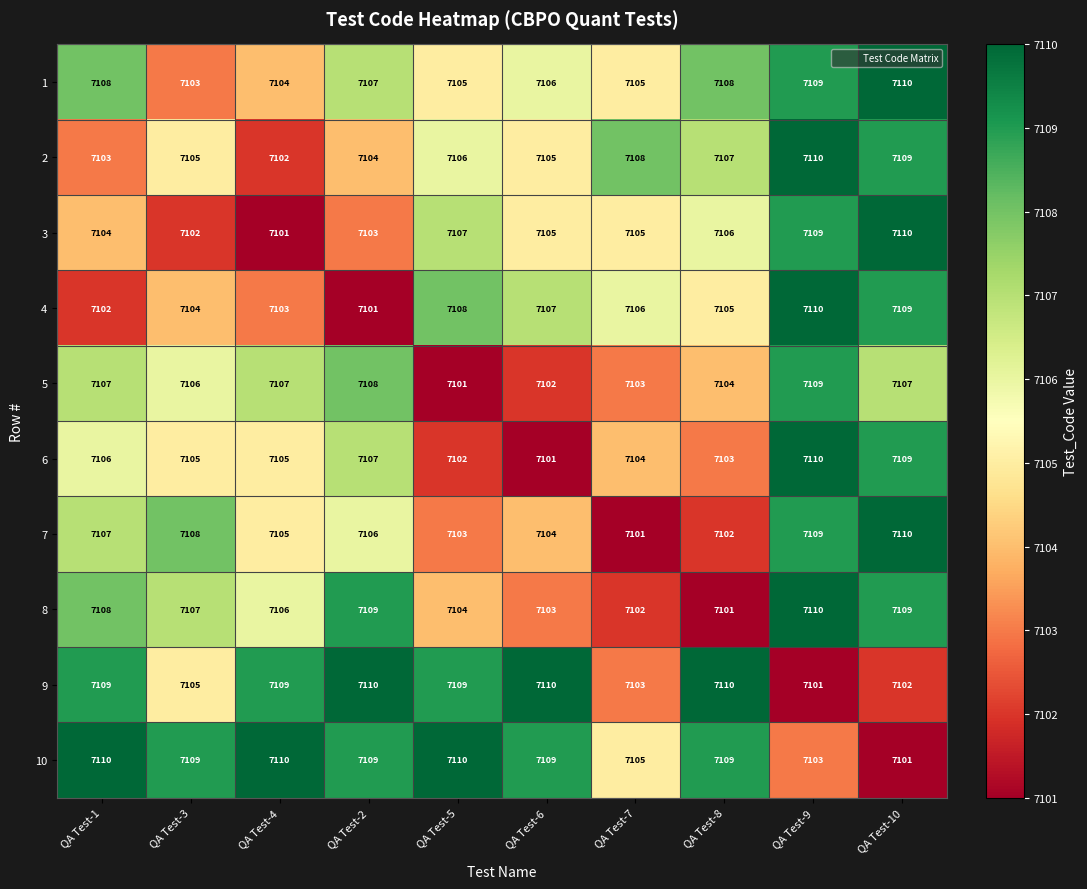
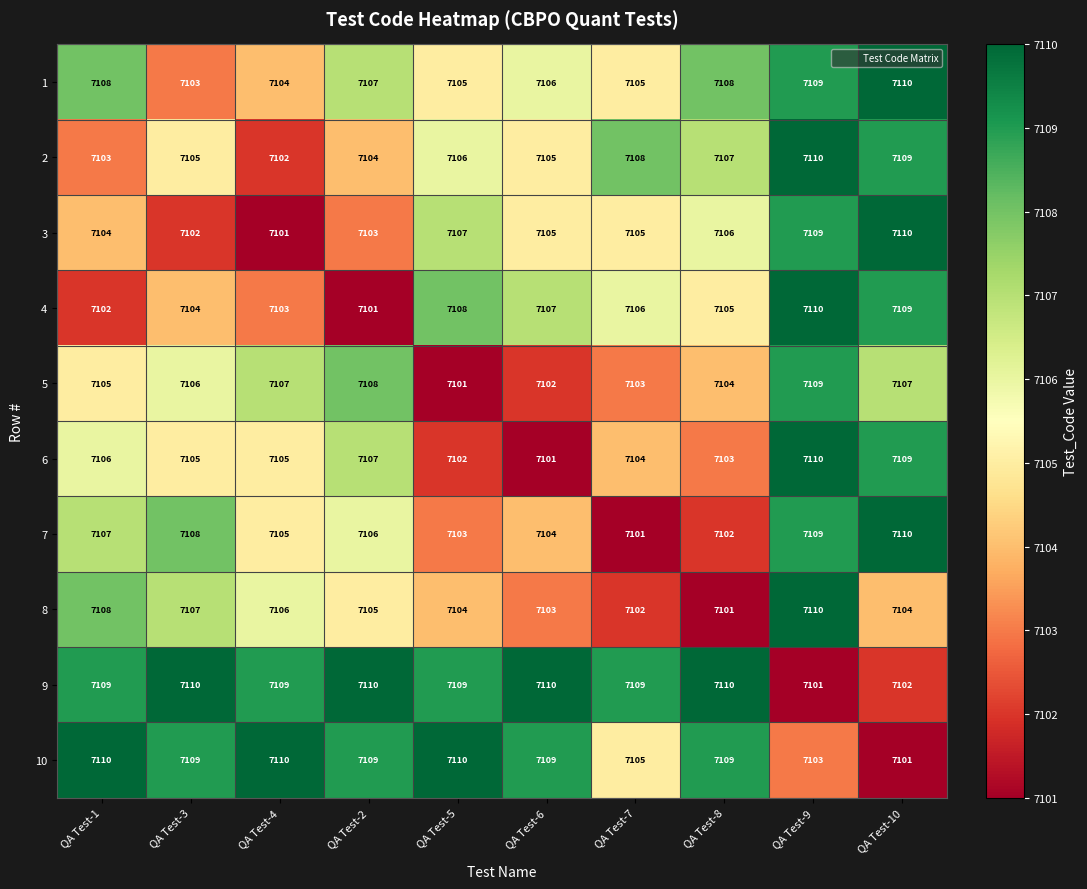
  {
    "1": {
      "QA Test-1": 7108,
      "QA Test-3": 7103,
      "QA Test-4": 7104,
      "QA Test-2": 7107,
      "QA Test-5": 7105,
      "QA Test-6": 7106,
      "QA Test-7": 7105,
      "QA Test-8": 7108,
      "QA Test-9": 7109,
      "QA Test-10": 7110
    },
    "2": {
      "QA Test-1": 7103,
      "QA Test-3": 7105,
      "QA Test-4": 7102,
      "QA Test-2": 7104,
      "QA Test-5": 7106,
      "QA Test-6": 7105,
      "QA Test-7": 7108,
      "QA Test-8": 7107,
      "QA Test-9": 7110,
      "QA Test-10": 7109
    },
    "3": {
      "QA Test-1": 7104,
      "QA Test-3": 7102,
      "QA Test-4": 7101,
      "QA Test-2": 7103,
      "QA Test-5": 7107,
      "QA Test-6": 7105,
      "QA Test-7": 7105,
      "QA Test-8": 7106,
      "QA Test-9": 7109,
      "QA Test-10": 7110
    },
    "4": {
      "QA Test-1": 7102,
      "QA Test-3": 7104,
      "QA Test-4": 7103,
      "QA Test-2": 7101,
      "QA Test-5": 7108,
      "QA Test-6": 7107,
      "QA Test-7": 7106,
      "QA Test-8": 7105,
      "QA Test-9": 7110,
      "QA Test-10": 7109
    },
    "5": {
-     "QA Test-1": 7107,
+     "QA Test-1": 7105,
      "QA Test-3": 7106,
      "QA Test-4": 7107,
      "QA Test-2": 7108,
      "QA Test-5": 7101,
      "QA Test-6": 7102,
      "QA Test-7": 7103,
      "QA Test-8": 7104,
      "QA Test-9": 7109,
      "QA Test-10": 7107
    },
    "6": {
      "QA Test-1": 7106,
      "QA Test-3": 7105,
      "QA Test-4": 7105,
      "QA Test-2": 7107,
      "QA Test-5": 7102,
      "QA Test-6": 7101,
      "QA Test-7": 7104,
      "QA Test-8": 7103,
      "QA Test-9": 7110,
      "QA Test-10": 7109
    },
    "7": {
      "QA Test-1": 7107,
      "QA Test-3": 7108,
      "QA Test-4": 7105,
      "QA Test-2": 7106,
      "QA Test-5": 7103,
      "QA Test-6": 7104,
      "QA Test-7": 7101,
      "QA Test-8": 7102,
      "QA Test-9": 7109,
      "QA Test-10": 7110
    },
    "8": {
      "QA Test-1": 7108,
      "QA Test-3": 7107,
      "QA Test-4": 7106,
-     "QA Test-2": 7109,
+     "QA Test-2": 7105,
      "QA Test-5": 7104,
      "QA Test-6": 7103,
      "QA Test-7": 7102,
      "QA Test-8": 7101,
      "QA Test-9": 7110,
-     "QA Test-10": 7109
+     "QA Test-10": 7104
    },
    "9": {
      "QA Test-1": 7109,
-     "QA Test-3": 7105,
+     "QA Test-3": 7110,
      "QA Test-4": 7109,
      "QA Test-2": 7110,
      "QA Test-5": 7109,
      "QA Test-6": 7110,
-     "QA Test-7": 7103,
+     "QA Test-7": 7109,
      "QA Test-8": 7110,
      "QA Test-9": 7101,
      "QA Test-10": 7102
    },
    "10": {
      "QA Test-1": 7110,
      "QA Test-3": 7109,
      "QA Test-4": 7110,
      "QA Test-2": 7109,
      "QA Test-5": 7110,
      "QA Test-6": 7109,
      "QA Test-7": 7105,
      "QA Test-8": 7109,
      "QA Test-9": 7103,
      "QA Test-10": 7101
    }
  }
